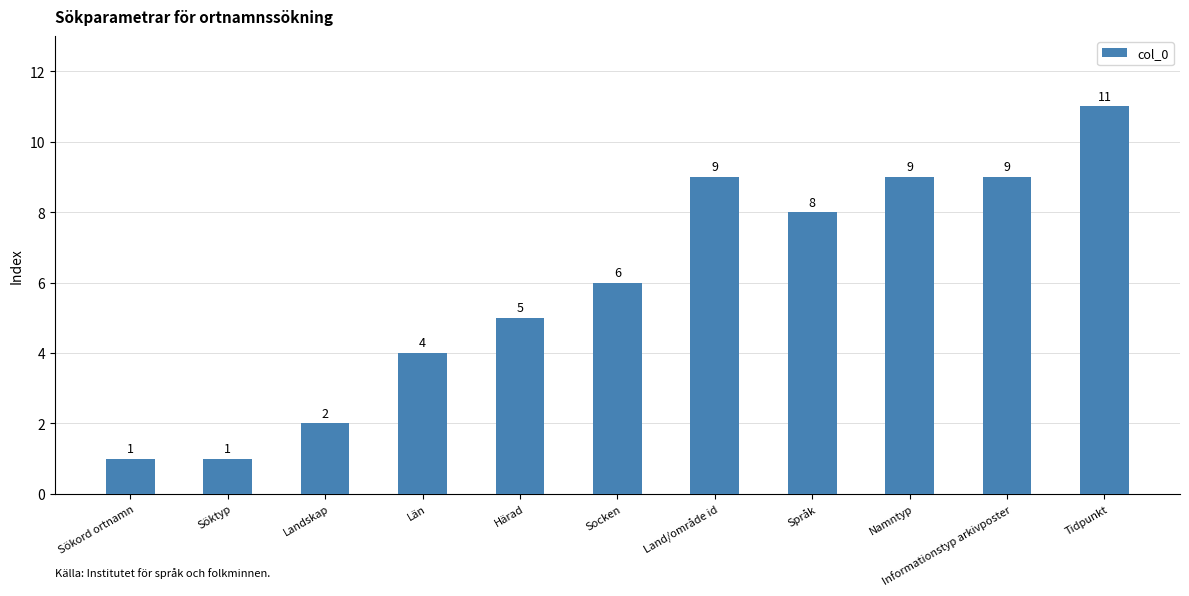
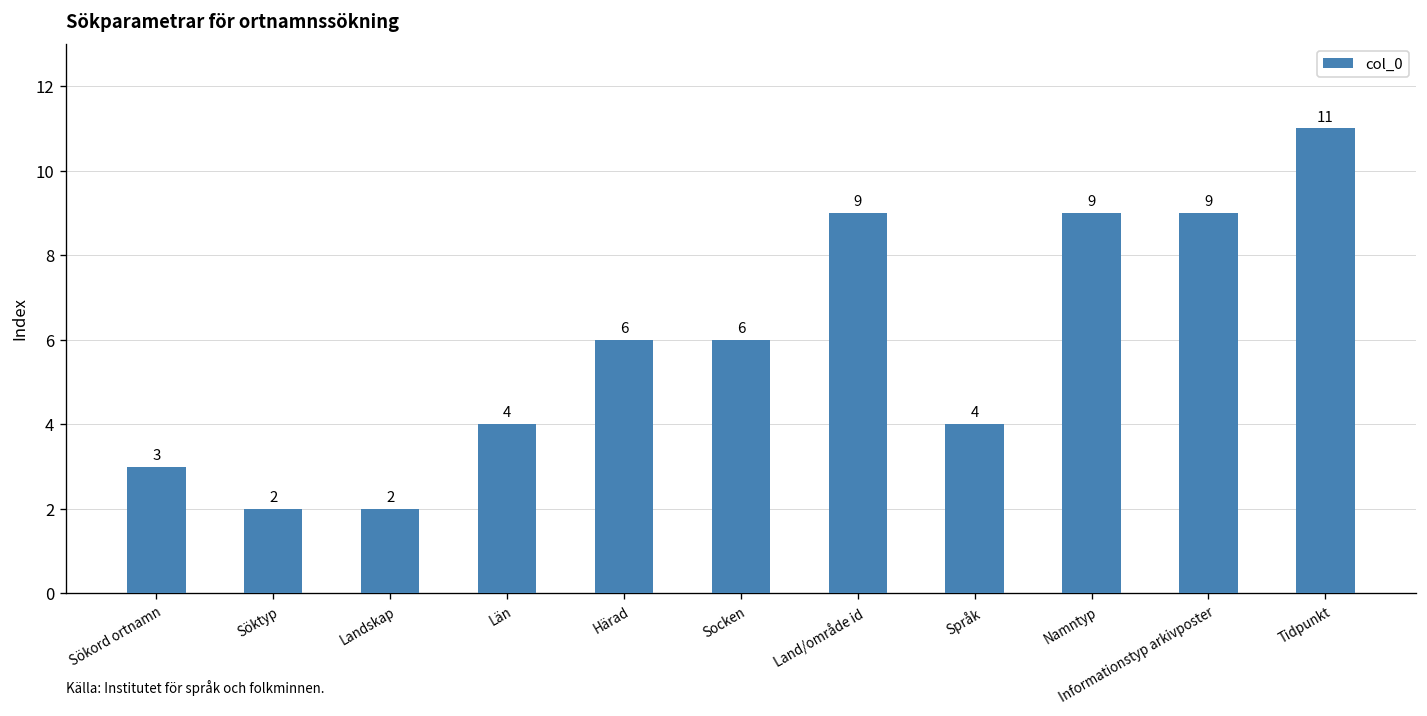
  {
-   "Sökord ortnamn": 1,
-   "Söktyp": 1,
+   "Sökord ortnamn": 3,
+   "Söktyp": 2,
    "Landskap": 2,
    "Län": 4,
-   "Härad": 5,
+   "Härad": 6,
    "Socken": 6,
    "Land/område id": 9,
-   "Språk": 8,
+   "Språk": 4,
    "Namntyp": 9,
    "Informationstyp arkivposter": 9,
    "Tidpunkt": 11
  }
